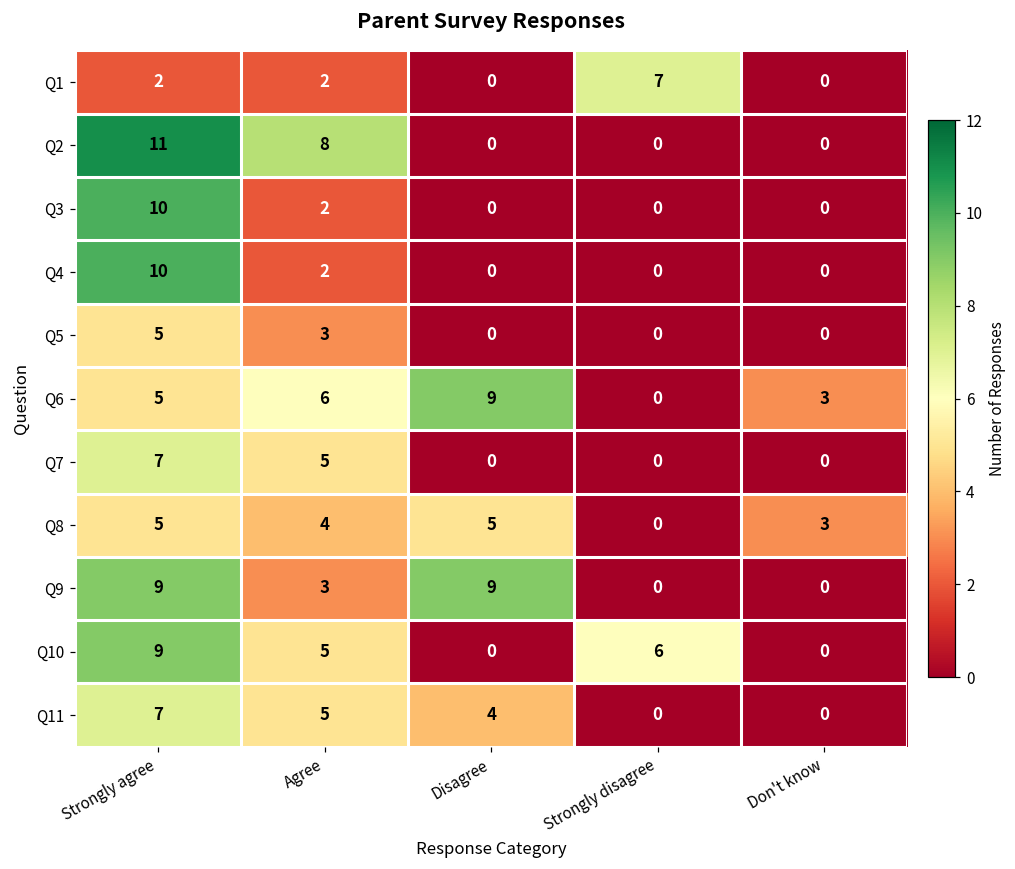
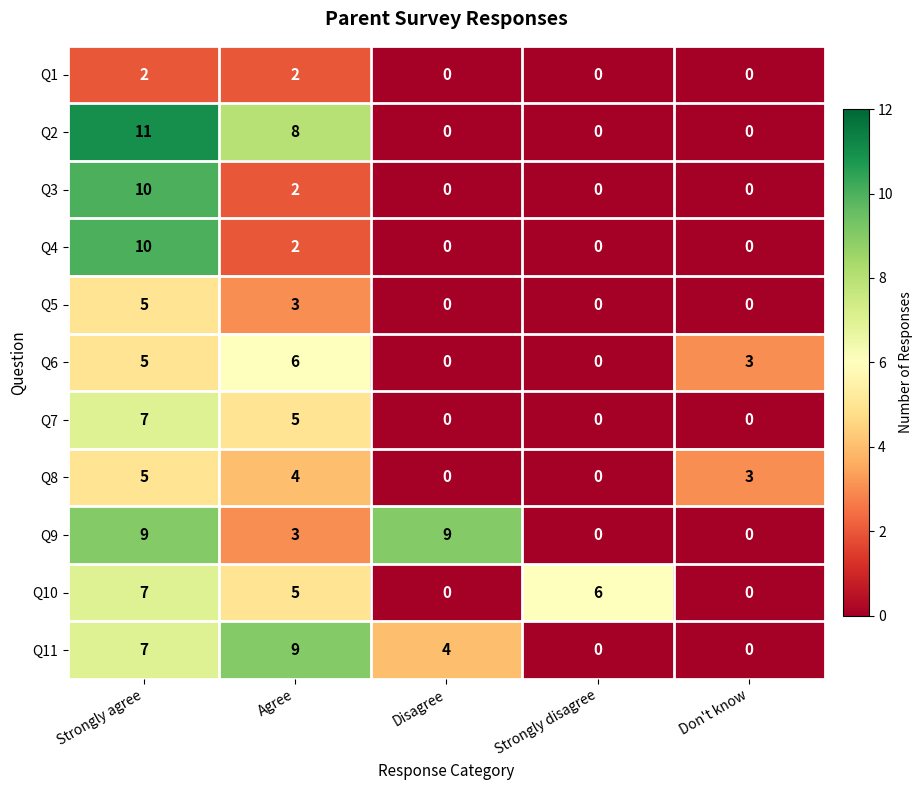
  {
    "Q1": {
      "Strongly agree": 2,
      "Agree": 2,
      "Disagree": 0,
-     "Strongly disagree": 7,
+     "Strongly disagree": 0,
      "Don't know": 0
    },
    "Q2": {
      "Strongly agree": 11,
      "Agree": 8,
      "Disagree": 0,
      "Strongly disagree": 0,
      "Don't know": 0
    },
    "Q3": {
      "Strongly agree": 10,
      "Agree": 2,
      "Disagree": 0,
      "Strongly disagree": 0,
      "Don't know": 0
    },
    "Q4": {
      "Strongly agree": 10,
      "Agree": 2,
      "Disagree": 0,
      "Strongly disagree": 0,
      "Don't know": 0
    },
    "Q5": {
      "Strongly agree": 5,
      "Agree": 3,
      "Disagree": 0,
      "Strongly disagree": 0,
      "Don't know": 0
    },
    "Q6": {
      "Strongly agree": 5,
      "Agree": 6,
-     "Disagree": 9,
+     "Disagree": 0,
      "Strongly disagree": 0,
      "Don't know": 3
    },
    "Q7": {
      "Strongly agree": 7,
      "Agree": 5,
      "Disagree": 0,
      "Strongly disagree": 0,
      "Don't know": 0
    },
    "Q8": {
      "Strongly agree": 5,
      "Agree": 4,
-     "Disagree": 5,
+     "Disagree": 0,
      "Strongly disagree": 0,
      "Don't know": 3
    },
    "Q9": {
      "Strongly agree": 9,
      "Agree": 3,
      "Disagree": 9,
      "Strongly disagree": 0,
      "Don't know": 0
    },
    "Q10": {
-     "Strongly agree": 9,
+     "Strongly agree": 7,
      "Agree": 5,
      "Disagree": 0,
      "Strongly disagree": 6,
      "Don't know": 0
    },
    "Q11": {
      "Strongly agree": 7,
-     "Agree": 5,
+     "Agree": 9,
      "Disagree": 4,
      "Strongly disagree": 0,
      "Don't know": 0
    }
  }
